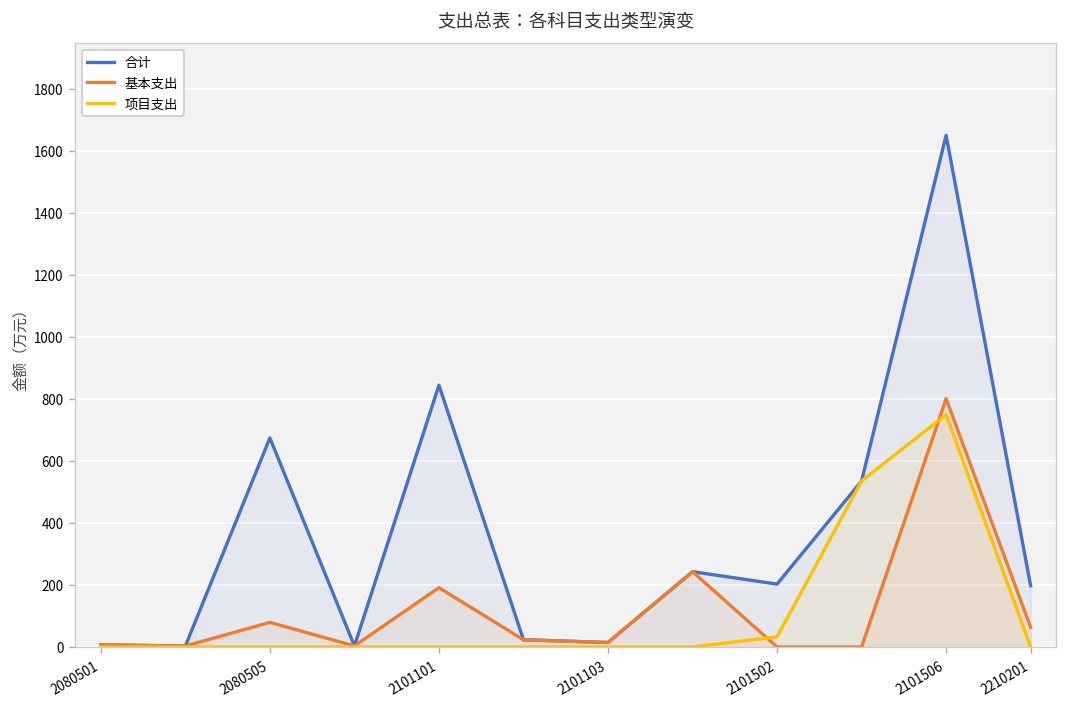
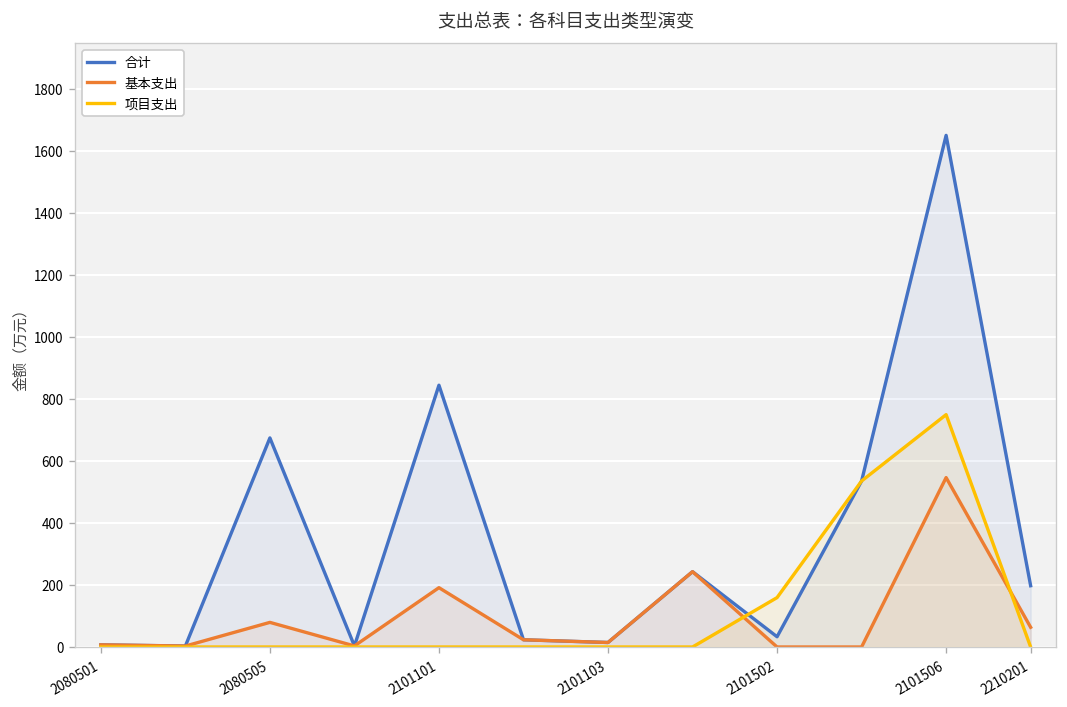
  {
    "合计": {
      "2080505": 670,
      "2101101": 840,
-     "2101502": 200,
+     "2101502": 30,
      "2101506": 1650,
      "2210201": 200
    },
    "基本支出": {
      "2080505": 80,
      "2101101": 190,
      "2101502": 0,
-     "2101506": 800,
+     "2101506": 550,
      "2210201": 60
    },
    "项目支出": {
      "2080505": 0,
      "2101101": 0,
      "2101103": 0,
-     "2101502": 30,
+     "2101502": 160,
      "2101506": 750,
      "2210201": 0
    }
  }
